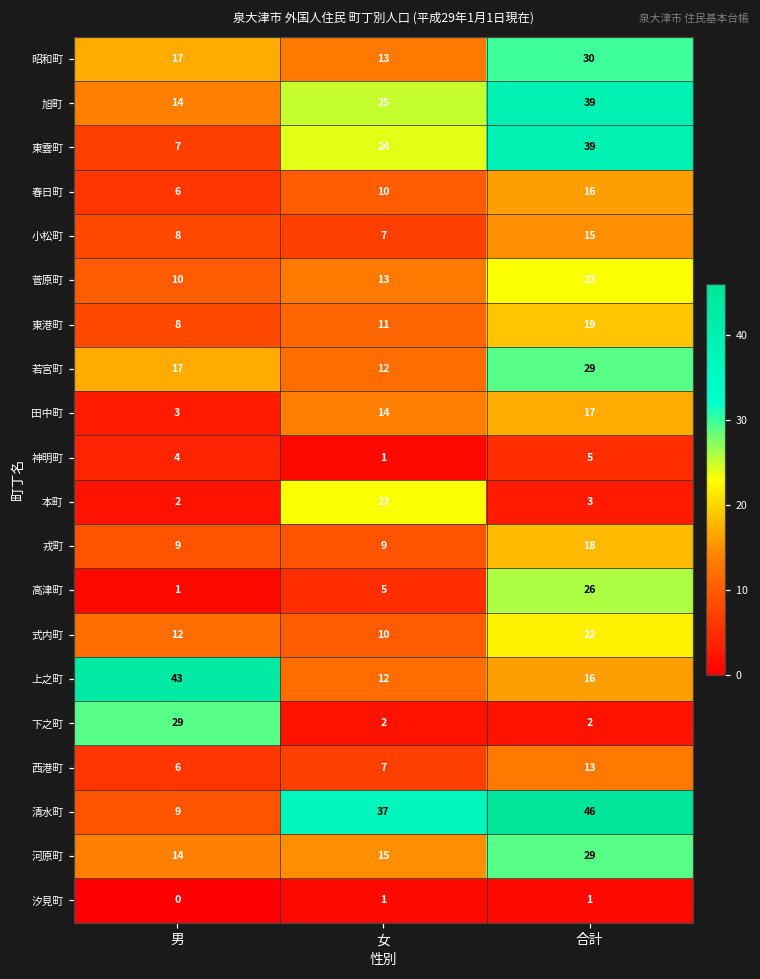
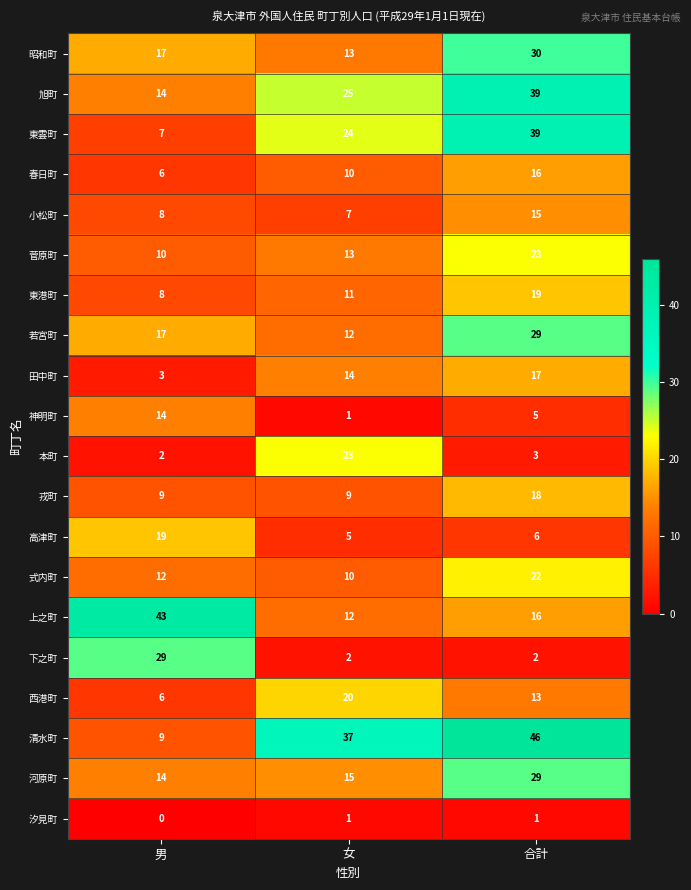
  {
    "昭和町": {
      "男": 17,
      "女": 13,
      "合計": 30
    },
    "旭町": {
      "男": 14,
      "女": 25,
      "合計": 39
    },
    "東雲町": {
      "男": 7,
      "女": 24,
      "合計": 39
    },
    "春日町": {
      "男": 6,
      "女": 10,
      "合計": 16
    },
    "小松町": {
      "男": 8,
      "女": 7,
      "合計": 15
    },
    "菅原町": {
      "男": 10,
      "女": 13,
      "合計": 23
    },
    "東港町": {
      "男": 8,
      "女": 11,
      "合計": 19
    },
    "若宮町": {
      "男": 17,
      "女": 12,
      "合計": 29
    },
    "田中町": {
      "男": 3,
      "女": 14,
      "合計": 17
    },
    "神明町": {
-     "男": 4,
+     "男": 14,
      "女": 1,
      "合計": 5
    },
    "本町": {
      "男": 2,
      "女": 23,
      "合計": 3
    },
    "戎町": {
      "男": 9,
      "女": 9,
      "合計": 18
    },
    "高津町": {
-     "男": 1,
+     "男": 19,
      "女": 5,
-     "合計": 26
+     "合計": 6
    },
    "式内町": {
      "男": 12,
      "女": 10,
      "合計": 22
    },
    "上之町": {
      "男": 43,
      "女": 12,
      "合計": 16
    },
    "下之町": {
      "男": 29,
      "女": 2,
      "合計": 2
    },
    "西港町": {
      "男": 6,
-     "女": 7,
+     "女": 20,
      "合計": 13
    },
    "清水町": {
      "男": 9,
      "女": 37,
      "合計": 46
    },
    "河原町": {
      "男": 14,
      "女": 15,
      "合計": 29
    },
    "汐見町": {
      "男": 0,
      "女": 1,
      "合計": 1
    }
  }
